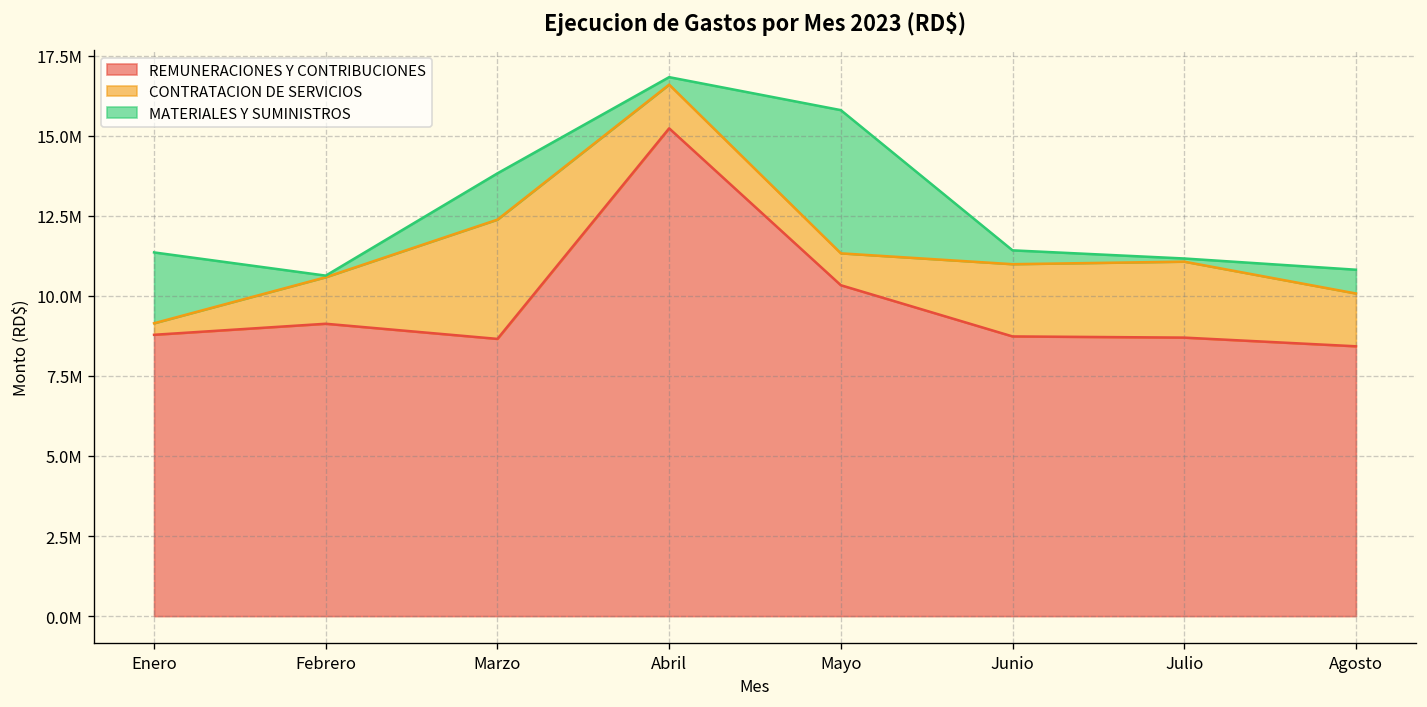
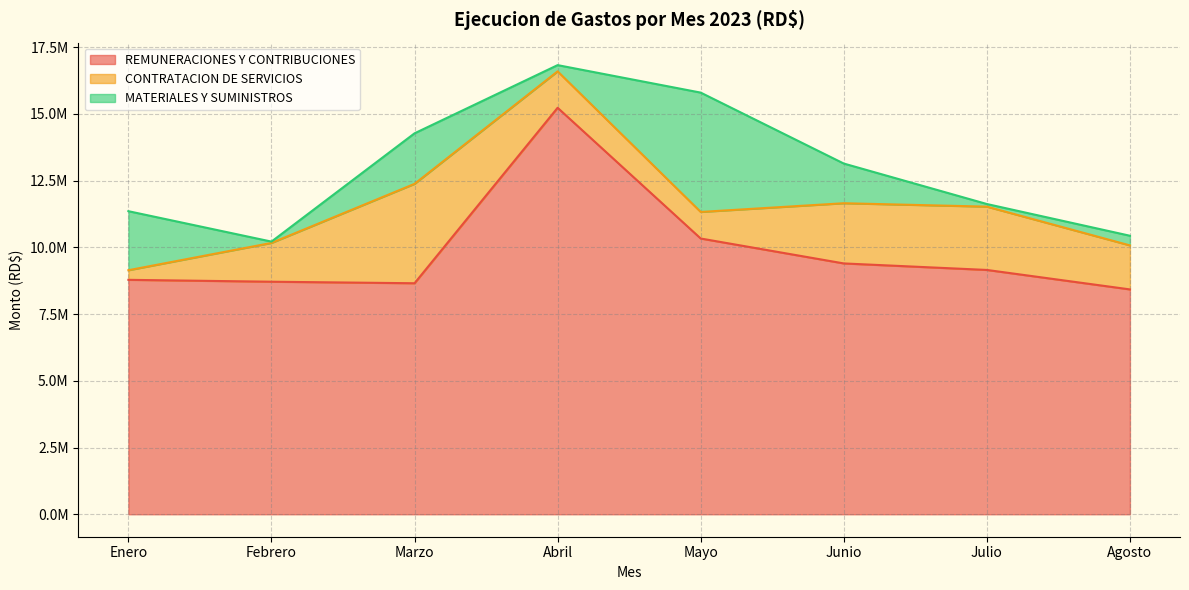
  {
    "REMUNERACIONES Y CONTRIBUCIONES": {
      "Enero": 8800000,
-     "Febrero": 9100000,
+     "Febrero": 8700000,
      "Marzo": 8700000,
      "Abril": 15200000,
      "Mayo": 10300000,
-     "Junio": 8700000,
-     "Julio": 8700000,
+     "Junio": 9400000,
+     "Julio": 9200000,
      "Agosto": 8400000
    },
    "CONTRATACION DE SERVICIOS": {
      "Enero": 400000,
      "Marzo": 3700000,
      "Abril": 1400000,
      "Mayo": 1000000,
      "Junio": 2300000,
      "Julio": 2400000,
      "Agosto": 1600000
    },
    "MATERIALES Y SUMINISTROS": {
      "Enero": 2200000,
-     "Marzo": 1400000,
+     "Marzo": 1900000,
      "Abril": 200000,
      "Mayo": 4500000,
-     "Junio": 400000,
+     "Junio": 1500000,
      "Julio": 100000,
-     "Agosto": 700000
+     "Agosto": 400000
    }
  }
